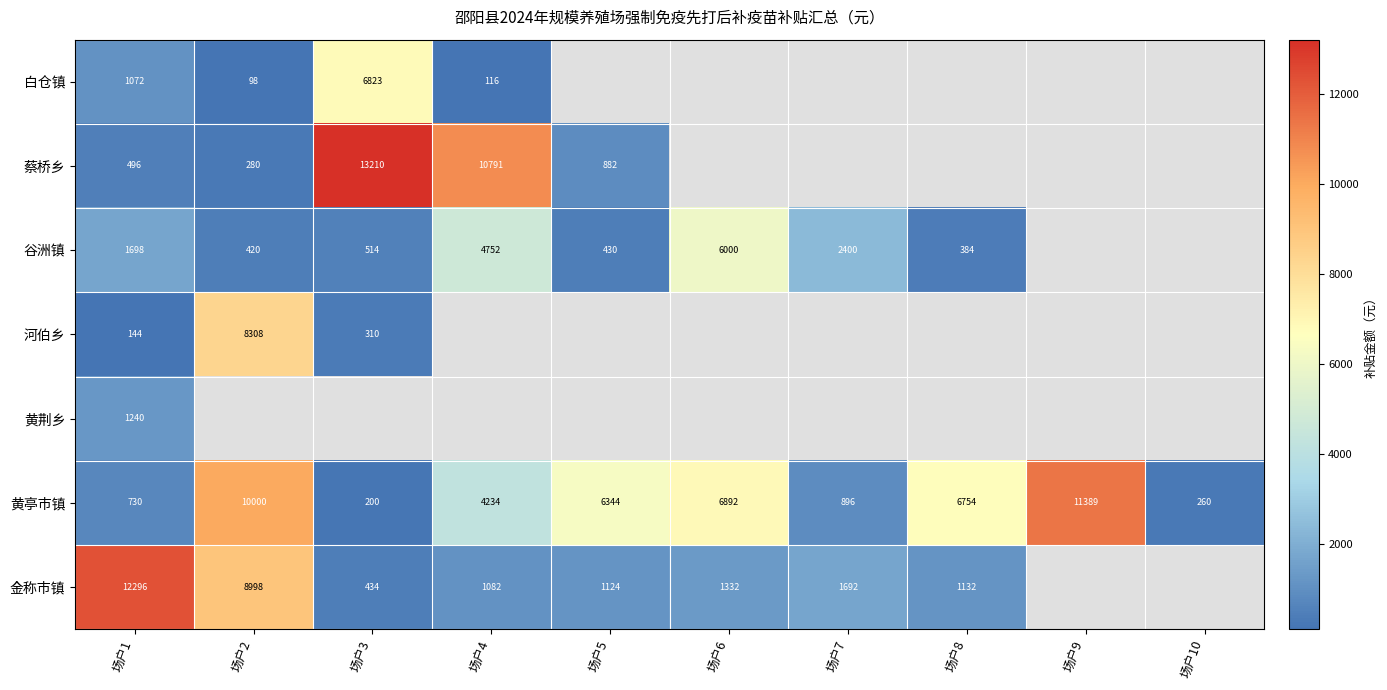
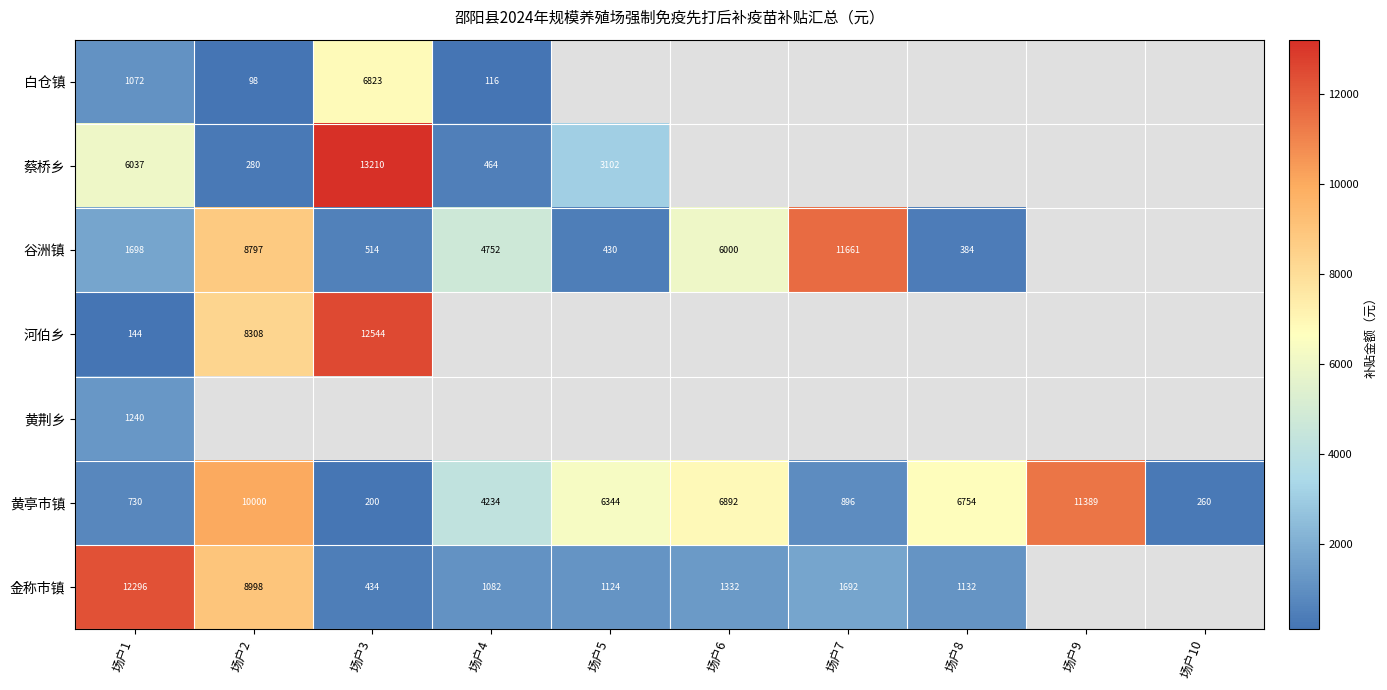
  {
    "白仓镇": {
      "场户1": 1072,
      "场户2": 98,
      "场户3": 6823,
      "场户4": 116
    },
    "蔡桥乡": {
-     "场户1": 496,
+     "场户1": 6037,
      "场户2": 280,
      "场户3": 13210,
-     "场户4": 10791,
-     "场户5": 882
+     "场户4": 464,
+     "场户5": 3102
    },
    "谷洲镇": {
      "场户1": 1698,
-     "场户2": 420,
+     "场户2": 8797,
      "场户3": 514,
      "场户4": 4752,
      "场户5": 430,
      "场户6": 6000,
-     "场户7": 2400,
+     "场户7": 11661,
      "场户8": 384
    },
    "河伯乡": {
      "场户1": 144,
      "场户2": 8308,
-     "场户3": 310
+     "场户3": 12544
    },
    "黄荆乡": {
      "场户1": 1240
    },
    "黄亭市镇": {
      "场户1": 730,
      "场户2": 10000,
      "场户3": 200,
      "场户4": 4234,
      "场户5": 6344,
      "场户6": 6892,
      "场户7": 896,
      "场户8": 6754,
      "场户9": 11389,
      "场户10": 260
    },
    "金称市镇": {
      "场户1": 12296,
      "场户2": 8998,
      "场户3": 434,
      "场户4": 1082,
      "场户5": 1124,
      "场户6": 1332,
      "场户7": 1692,
      "场户8": 1132
    }
  }
